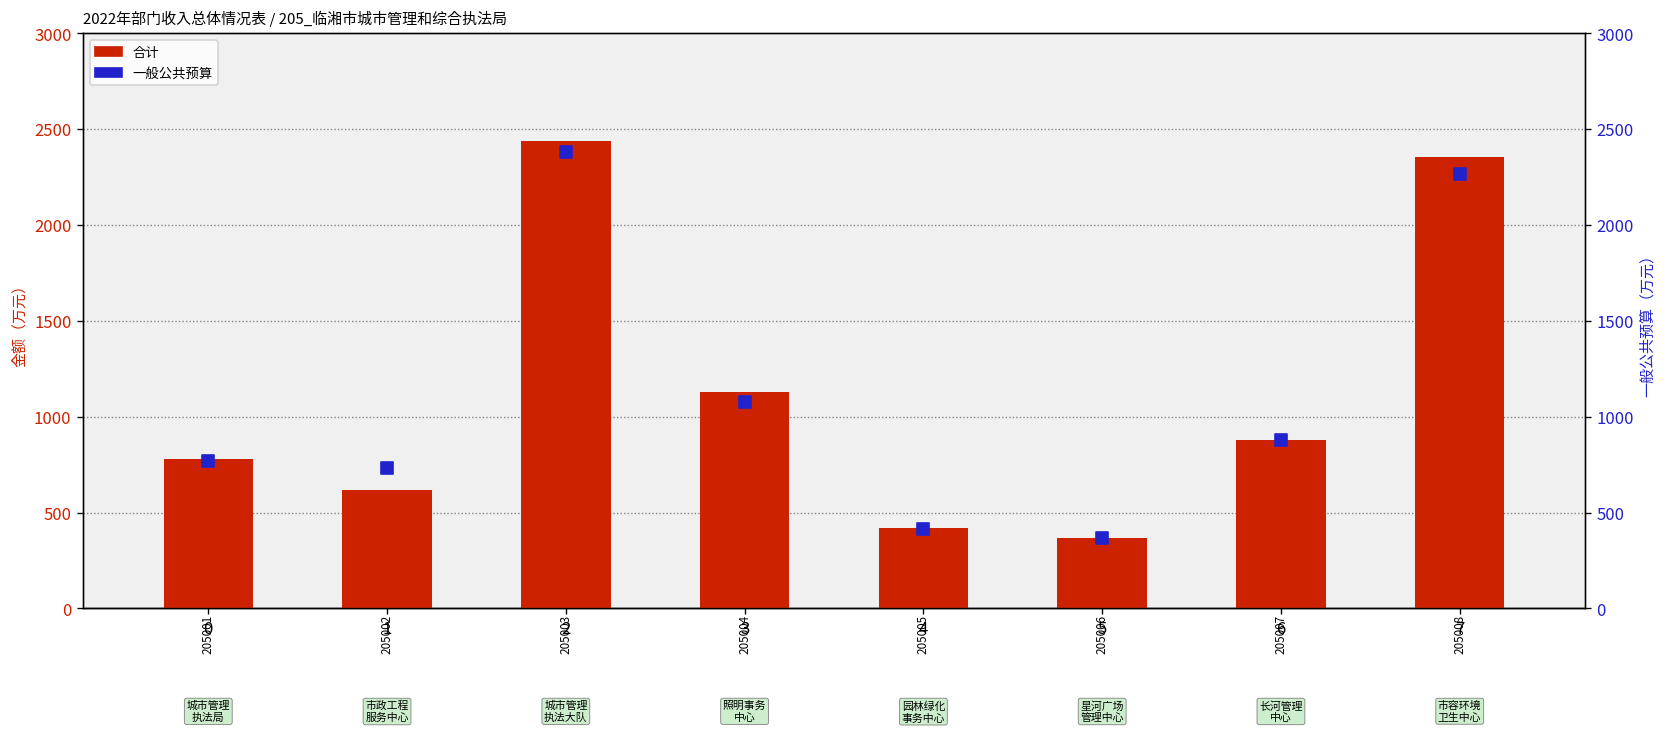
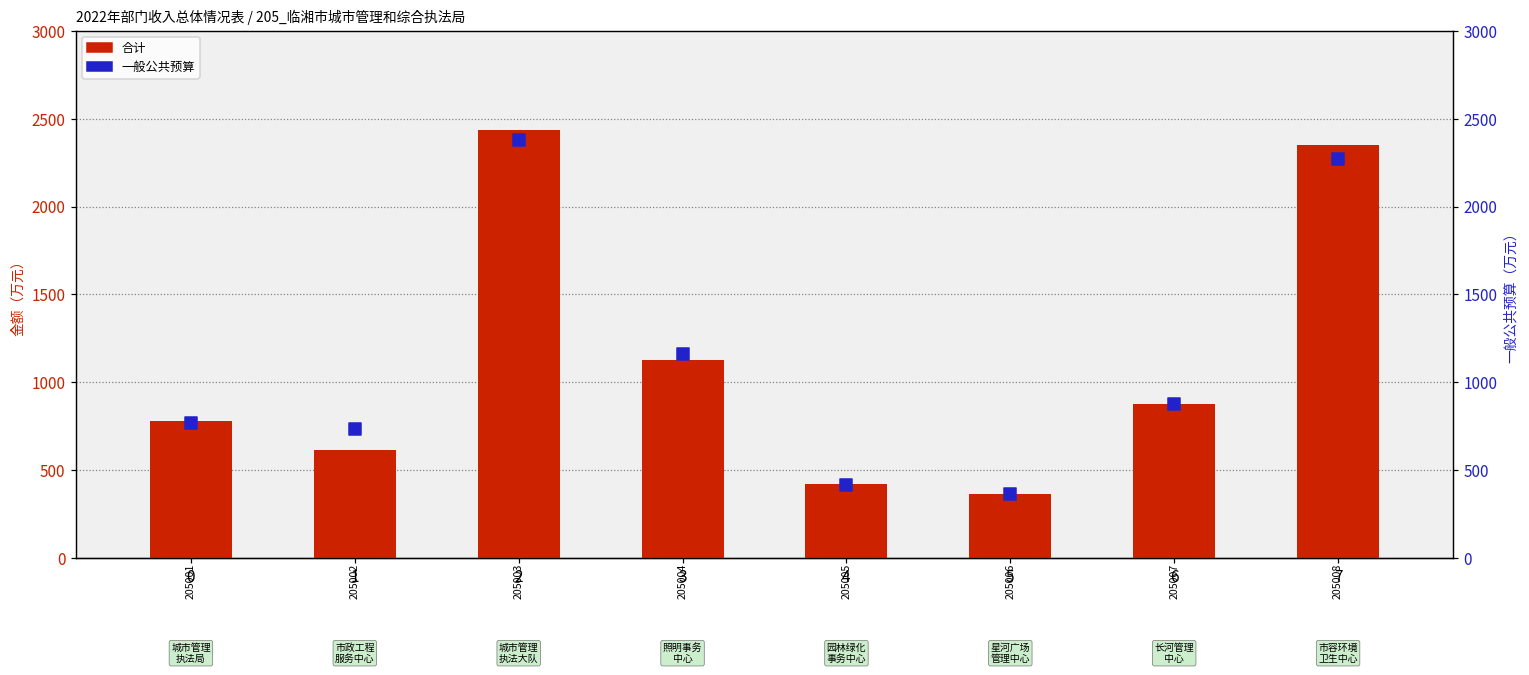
  {
    "合计": {
      "205001": 780,
      "205002": 620,
      "205003": 2440,
      "205004": 1130,
      "205005": 420,
      "205006": 370,
      "205007": 880,
      "205008": 2350
    },
    "一般公共预算": {
-     "205004": 1080
+     "205004": 1160
    }
  }
